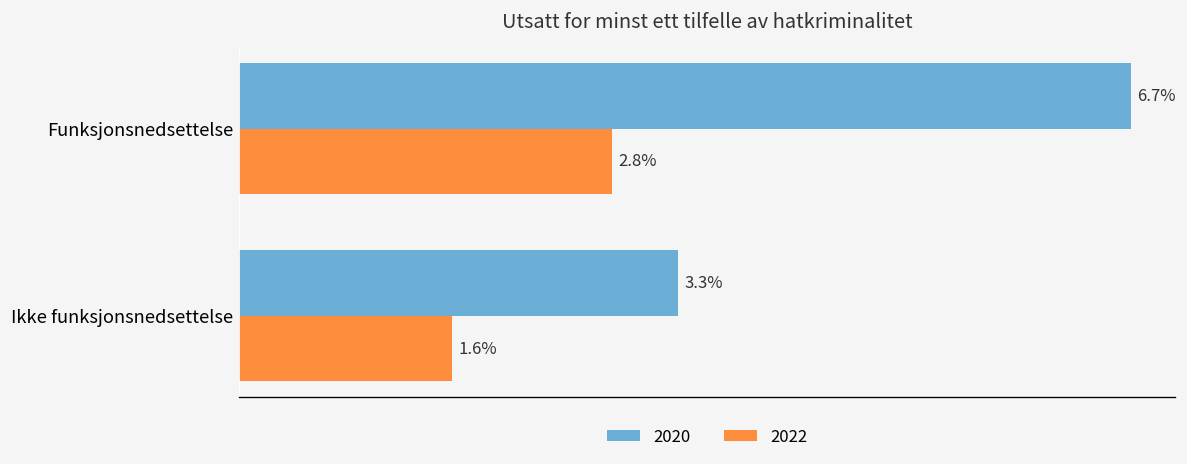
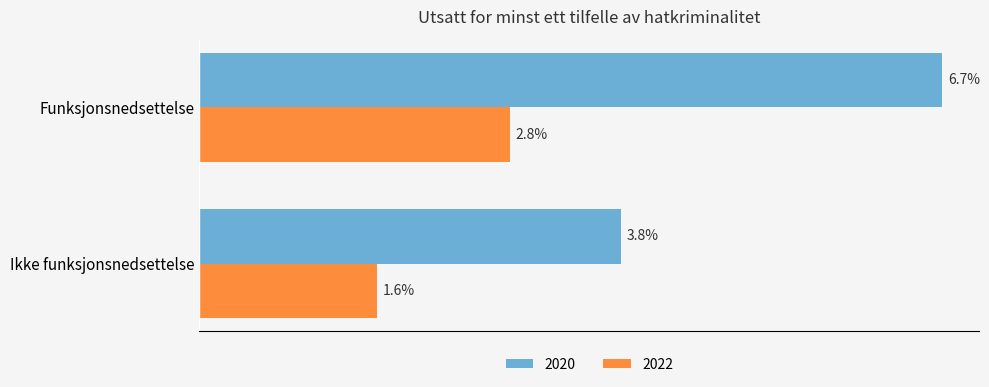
  {
    "2020": {
      "Funksjonsnedsettelse": "6.7%",
-     "Ikke funksjonsnedsettelse": "3.3%"
+     "Ikke funksjonsnedsettelse": "3.8%"
    },
    "2022": {
      "Funksjonsnedsettelse": "2.8%",
      "Ikke funksjonsnedsettelse": "1.6%"
    }
  }
